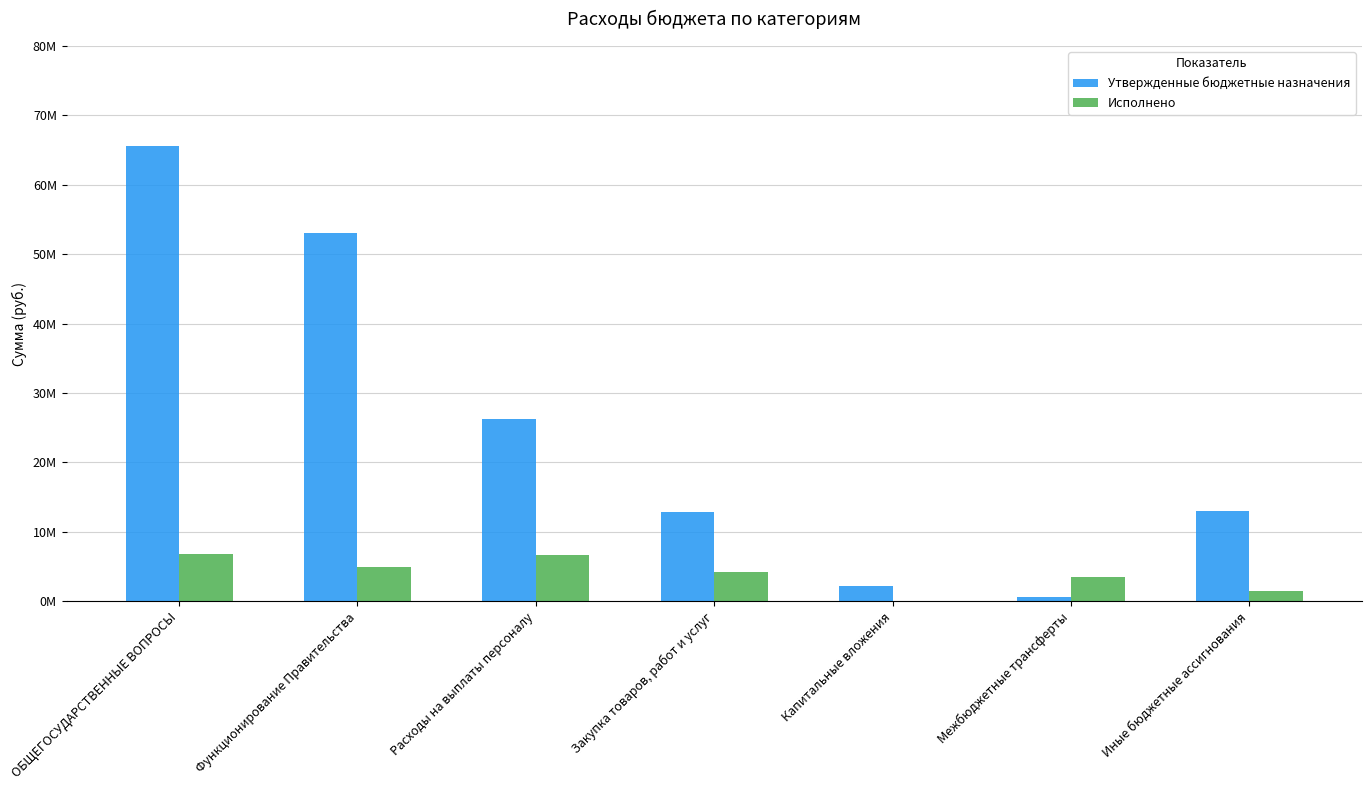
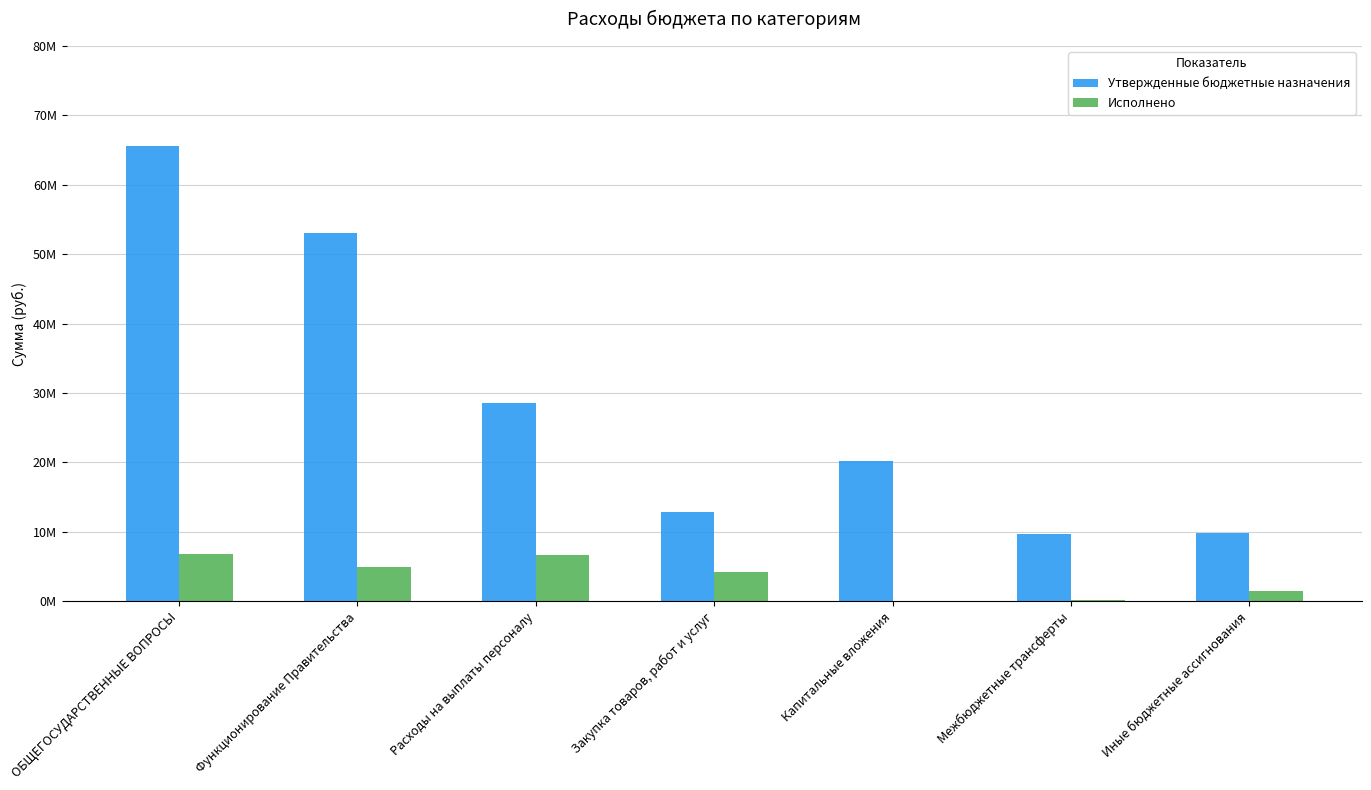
  {
    "Утвержденные бюджетные назначения": {
      "ОБЩЕГОСУДАРСТВЕННЫЕ ВОПРОСЫ": 66000000,
      "Функционирование Правительства": 53000000,
-     "Расходы на выплаты персоналу": 26000000,
+     "Расходы на выплаты персоналу": 29000000,
      "Закупка товаров, работ и услуг": 13000000,
-     "Капитальные вложения": 2000000,
-     "Межбюджетные трансферты": 1000000,
-     "Иные бюджетные ассигнования": 13000000
+     "Капитальные вложения": 20000000,
+     "Межбюджетные трансферты": 10000000,
+     "Иные бюджетные ассигнования": 10000000
    },
    "Исполнено": {
      "ОБЩЕГОСУДАРСТВЕННЫЕ ВОПРОСЫ": 7000000,
      "Функционирование Правительства": 5000000,
      "Расходы на выплаты персоналу": 7000000,
      "Закупка товаров, работ и услуг": 4000000,
      "Капитальные вложения": 0,
-     "Межбюджетные трансферты": 4000000,
+     "Межбюджетные трансферты": 0,
      "Иные бюджетные ассигнования": 2000000
    }
  }
